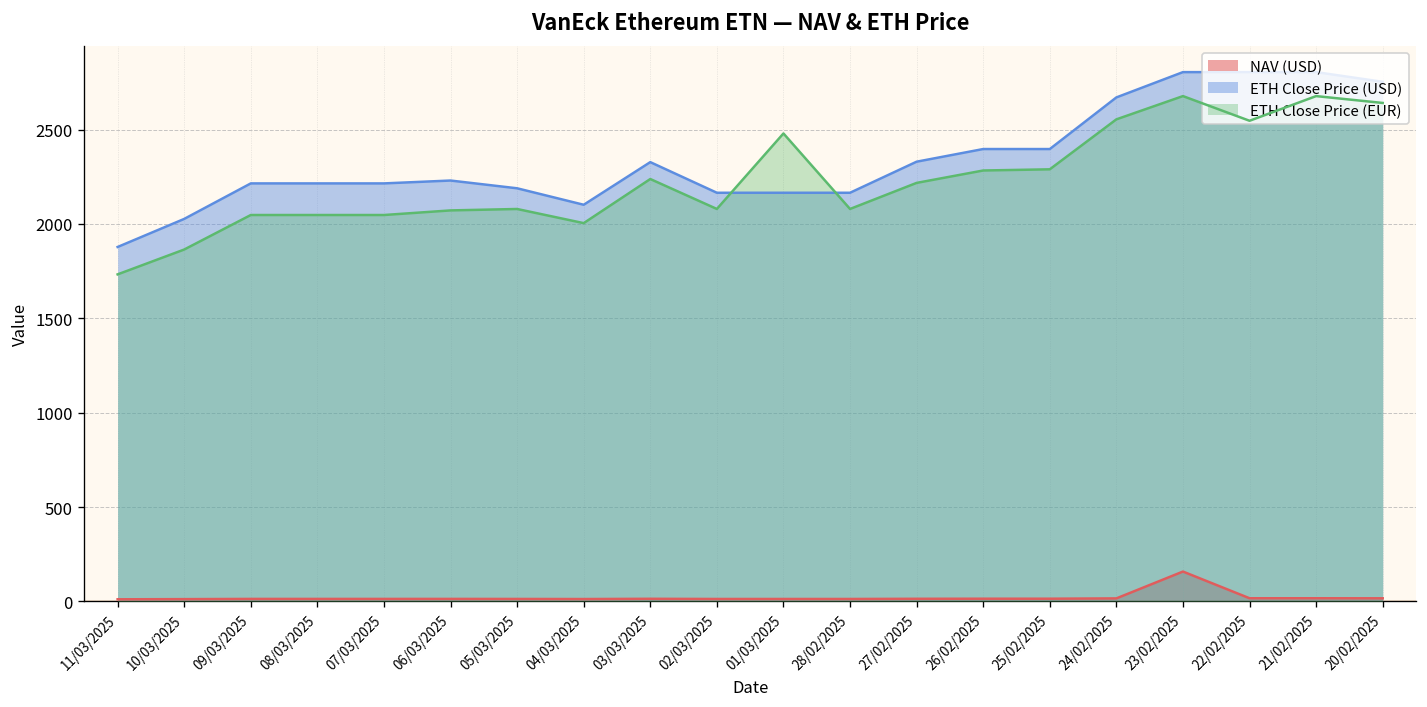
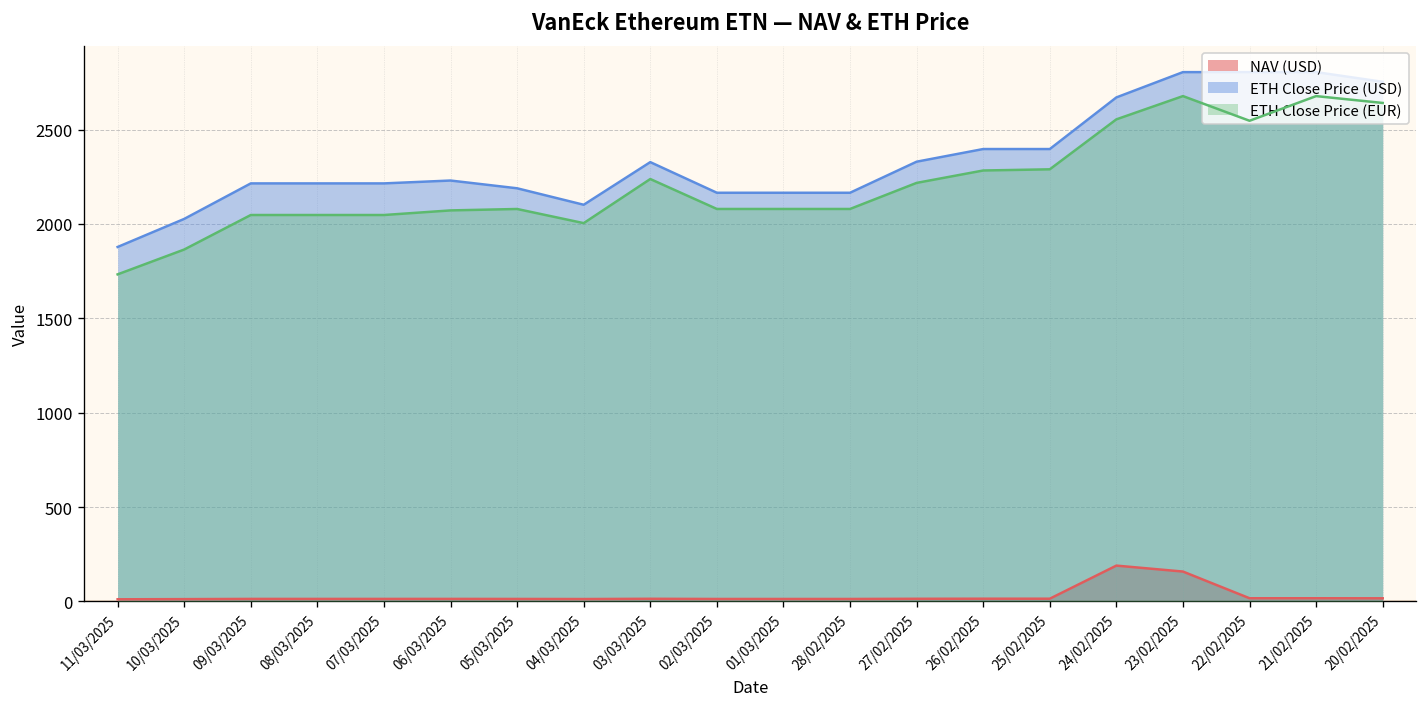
  {
    "NAV (USD)": {
      "11/03/2025": 10,
      "10/03/2025": 10,
      "09/03/2025": 10,
      "08/03/2025": 10,
      "07/03/2025": 10,
      "06/03/2025": 10,
      "05/03/2025": 10,
      "04/03/2025": 10,
      "03/03/2025": 10,
      "02/03/2025": 10,
      "01/03/2025": 10,
      "28/02/2025": 10,
      "27/02/2025": 10,
      "26/02/2025": 10,
      "25/02/2025": 10,
-     "24/02/2025": 20,
+     "24/02/2025": 190,
      "23/02/2025": 160,
      "22/02/2025": 20,
      "21/02/2025": 20,
      "20/02/2025": 20
    },
    "ETH Close Price (USD)": {
      "11/03/2025": 1880,
      "10/03/2025": 2030,
      "09/03/2025": 2210,
      "08/03/2025": 2210,
      "07/03/2025": 2210,
      "06/03/2025": 2230,
      "05/03/2025": 2190,
      "04/03/2025": 2100,
      "03/03/2025": 2330,
      "02/03/2025": 2170,
      "01/03/2025": 2170,
      "28/02/2025": 2170,
      "27/02/2025": 2330,
      "26/02/2025": 2400,
      "25/02/2025": 2400,
      "24/02/2025": 2670,
      "23/02/2025": 2800
    },
    "ETH Close Price (EUR)": {
      "11/03/2025": 1730,
      "10/03/2025": 1860,
      "09/03/2025": 2050,
      "08/03/2025": 2050,
      "07/03/2025": 2050,
      "06/03/2025": 2070,
      "05/03/2025": 2080,
      "04/03/2025": 2000,
      "03/03/2025": 2240,
      "02/03/2025": 2080,
-     "01/03/2025": 2480,
+     "01/03/2025": 2080,
      "28/02/2025": 2080,
      "27/02/2025": 2220,
      "26/02/2025": 2280,
      "25/02/2025": 2290,
      "24/02/2025": 2550,
      "23/02/2025": 2680
    }
  }
